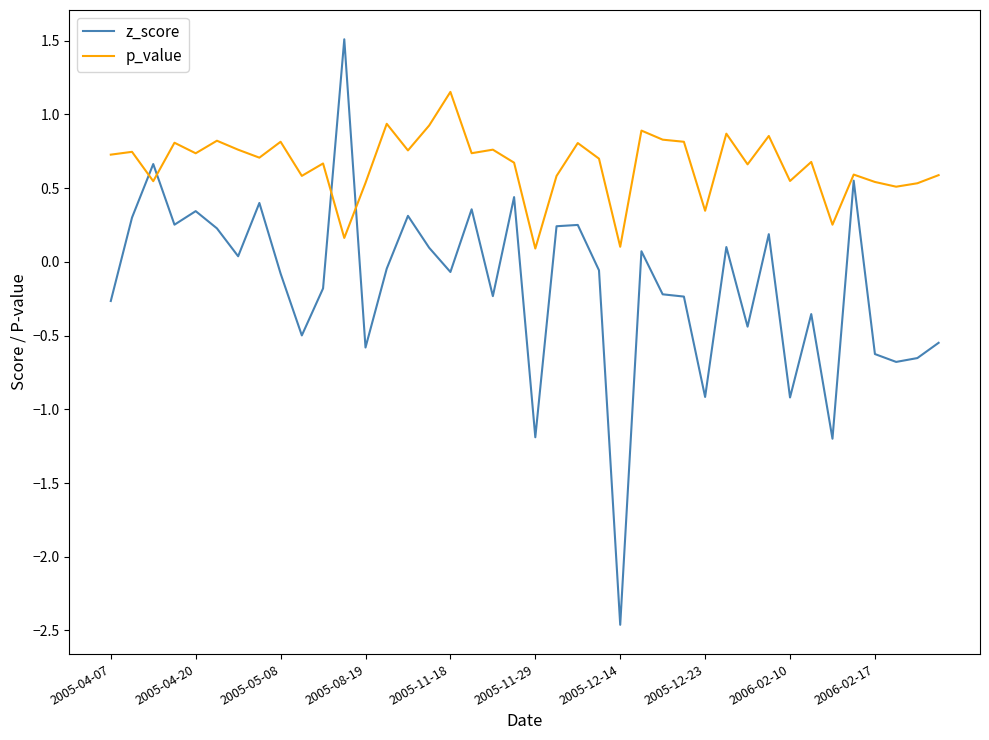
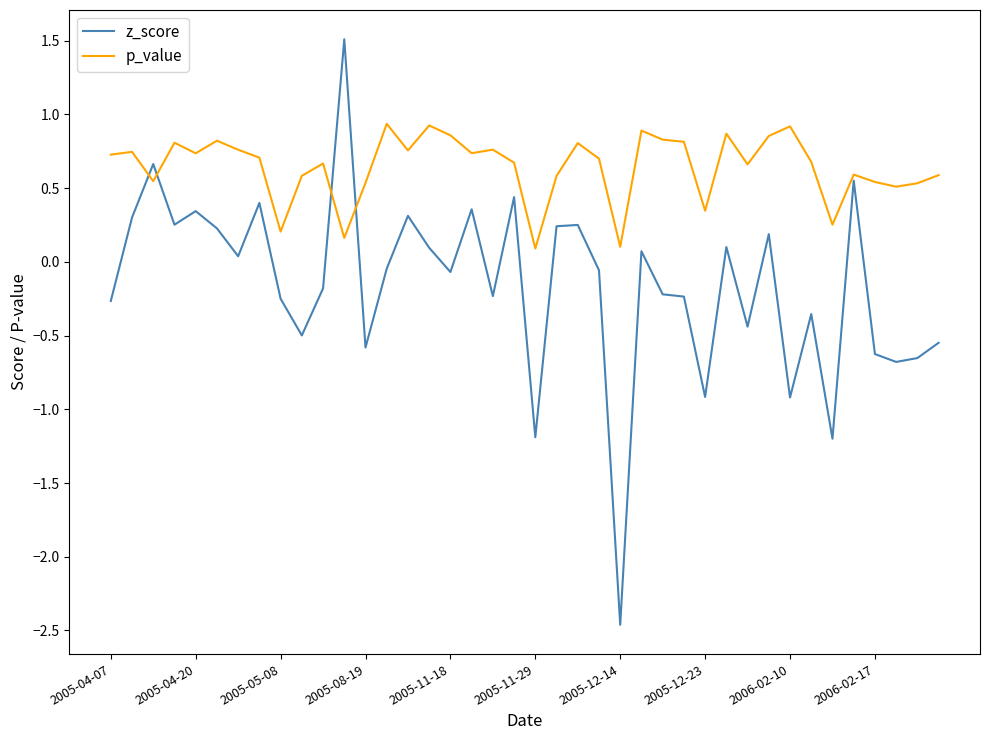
  {
    "z_score": {
      "2005-04-07": -0.27,
-     "2005-05-08": -0.08,
+     "2005-05-08": -0.25,
      "2005-08-19": -0.58,
      "2005-11-18": -0.07,
      "2005-11-29": -1.19,
      "2005-12-14": -2.46,
      "2005-12-23": -0.92,
      "2006-02-10": -0.92,
      "2006-02-17": -0.63
    },
    "p_value": {
      "2005-04-07": 0.73,
-     "2005-05-08": 0.81,
+     "2005-05-08": 0.20,
      "2005-08-19": 0.54,
-     "2005-11-18": 1.15,
+     "2005-11-18": 0.86,
      "2005-11-29": 0.09,
      "2005-12-14": 0.10,
      "2005-12-23": 0.35,
-     "2006-02-10": 0.55,
+     "2006-02-10": 0.92,
      "2006-02-17": 0.54
    }
  }
